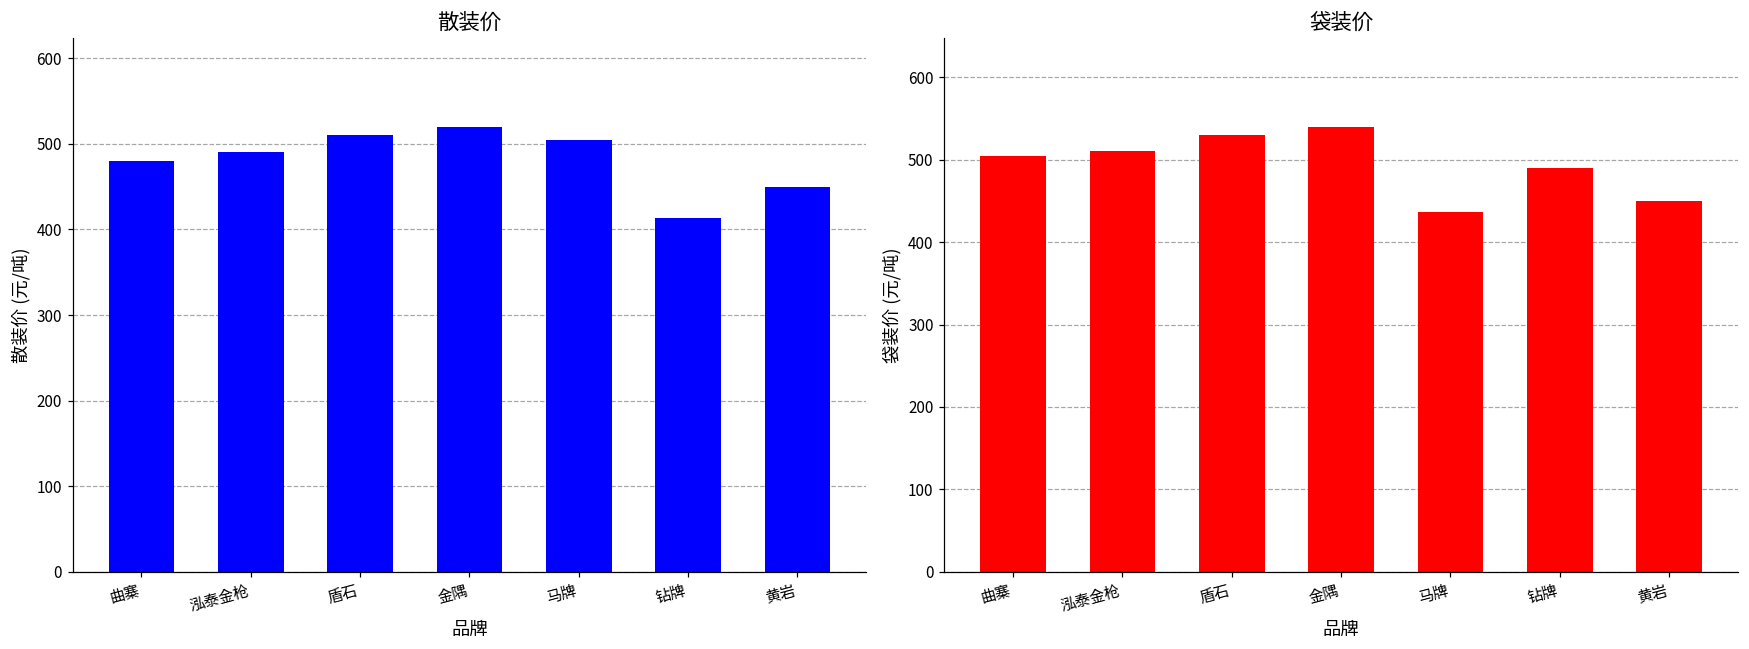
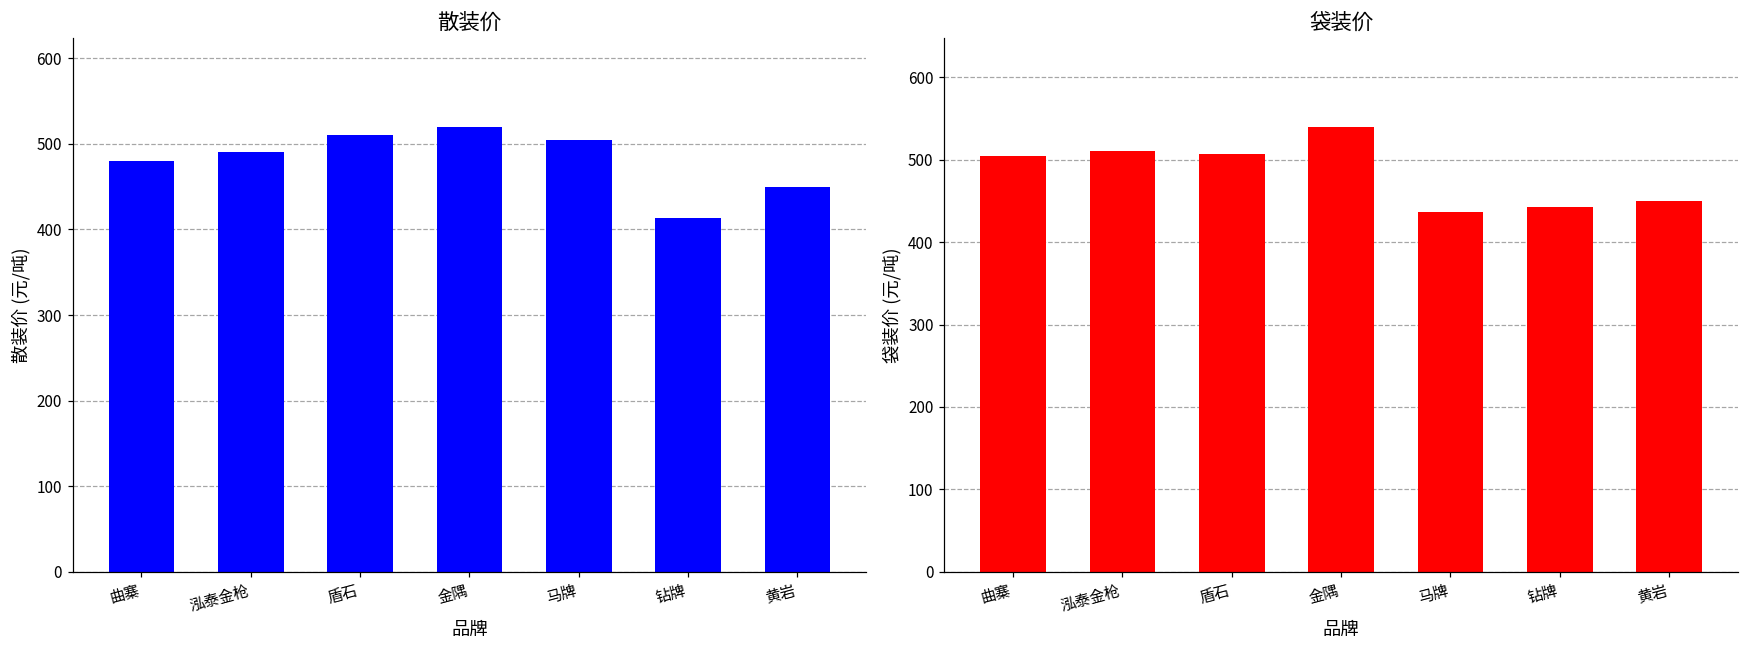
  {
    "散装价": {
      "曲寨": 480,
      "泓泰金枪": 490,
      "盾石": 510,
      "金隅": 520,
      "马牌": 500,
      "钻牌": 410,
      "黄岩": 450
    },
    "袋装价": {
      "曲寨": 510,
      "泓泰金枪": 510,
-     "盾石": 530,
+     "盾石": 510,
      "金隅": 540,
      "马牌": 440,
-     "钻牌": 490,
+     "钻牌": 440,
      "黄岩": 450
    }
  }
